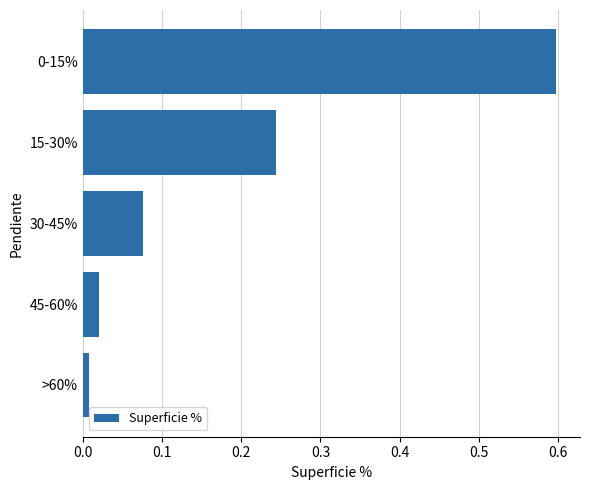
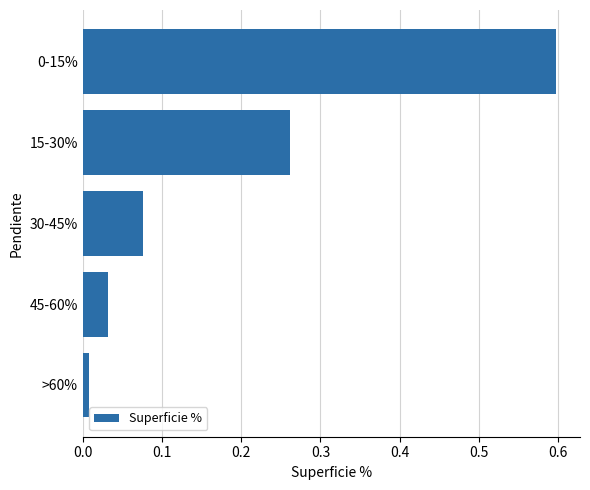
  {
    "0-15%": 0.60,
-   "15-30%": 0.24,
+   "15-30%": 0.26,
    "30-45%": 0.08,
-   "45-60%": 0.02,
+   "45-60%": 0.03,
    ">60%": 0.01
  }
